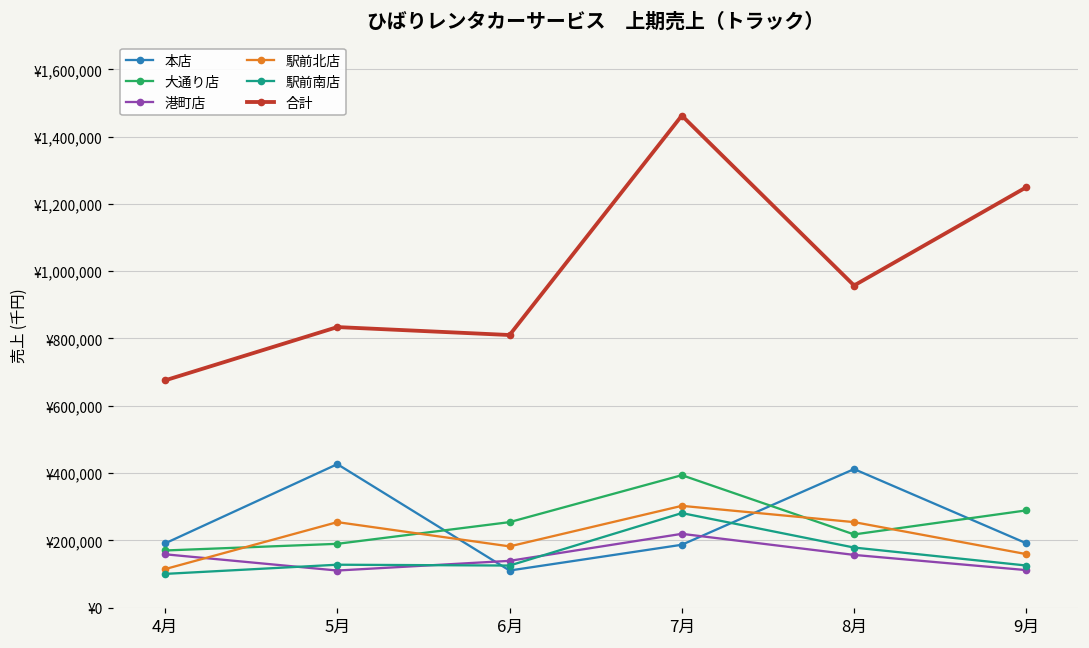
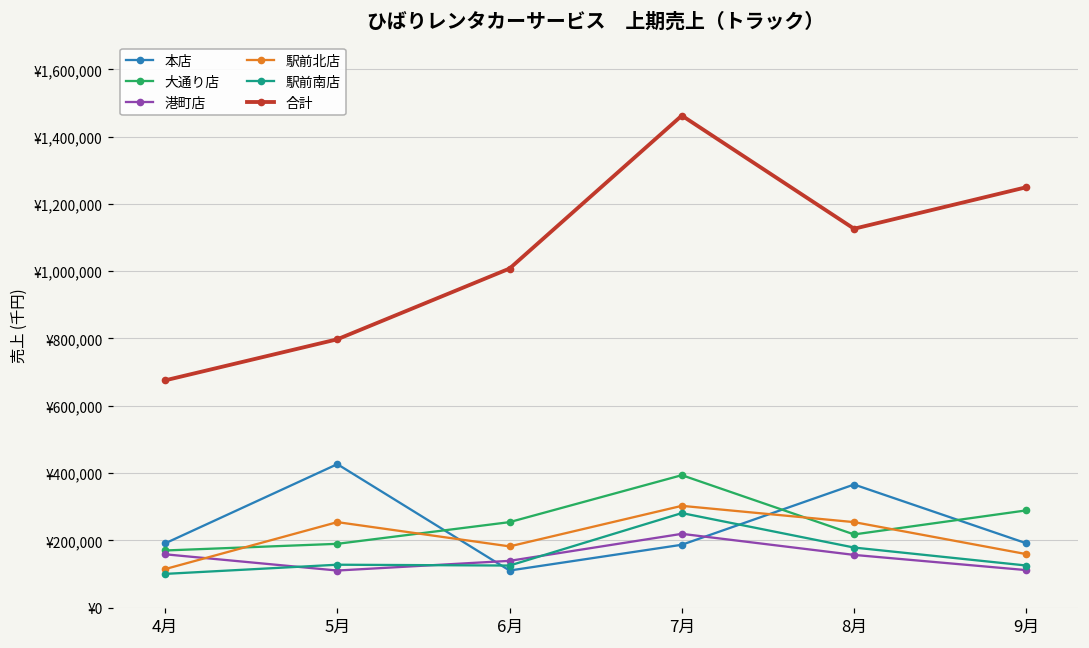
  {
    "本店": {
      "4月": "¥190,000",
      "5月": "¥430,000",
      "6月": "¥110,000",
      "7月": "¥190,000",
-     "8月": "¥410,000",
+     "8月": "¥370,000",
      "9月": "¥190,000"
    },
    "港町店": {
      "4月": "¥160,000",
      "5月": "¥110,000",
      "6月": "¥140,000",
      "7月": "¥220,000",
      "8月": "¥160,000",
      "9月": "¥110,000"
    },
    "駅前北店": {
      "4月": "¥110,000",
      "5月": "¥250,000",
      "6月": "¥180,000",
      "7月": "¥300,000",
      "8月": "¥250,000",
      "9月": "¥160,000"
    },
    "合計": {
      "4月": "¥680,000",
-     "5月": "¥830,000",
-     "6月": "¥810,000",
+     "5月": "¥800,000",
+     "6月": "¥1,010,000",
      "7月": "¥1,460,000",
-     "8月": "¥960,000",
+     "8月": "¥1,130,000",
      "9月": "¥1,250,000"
    }
  }
